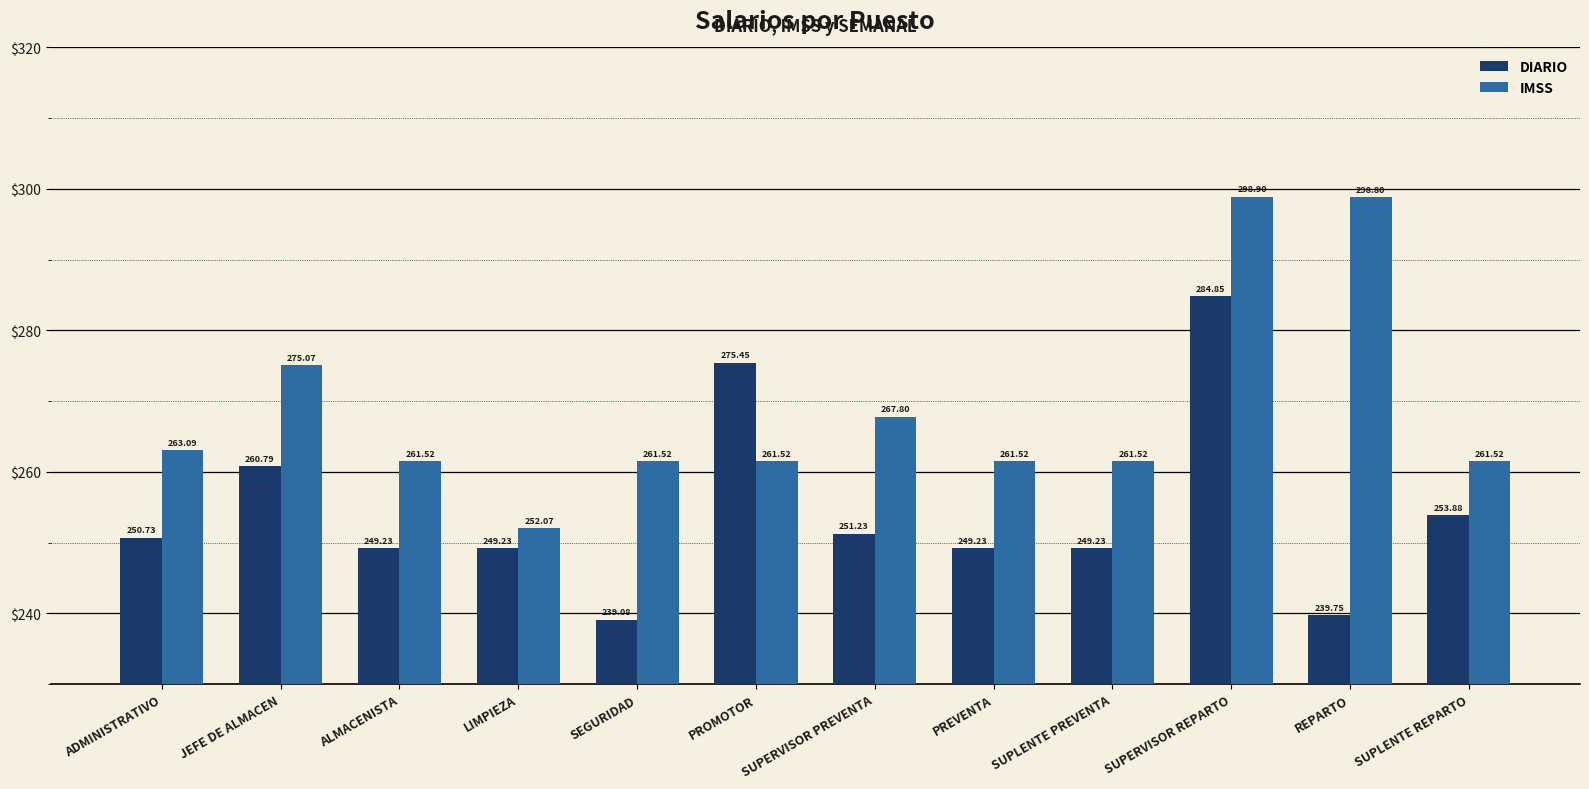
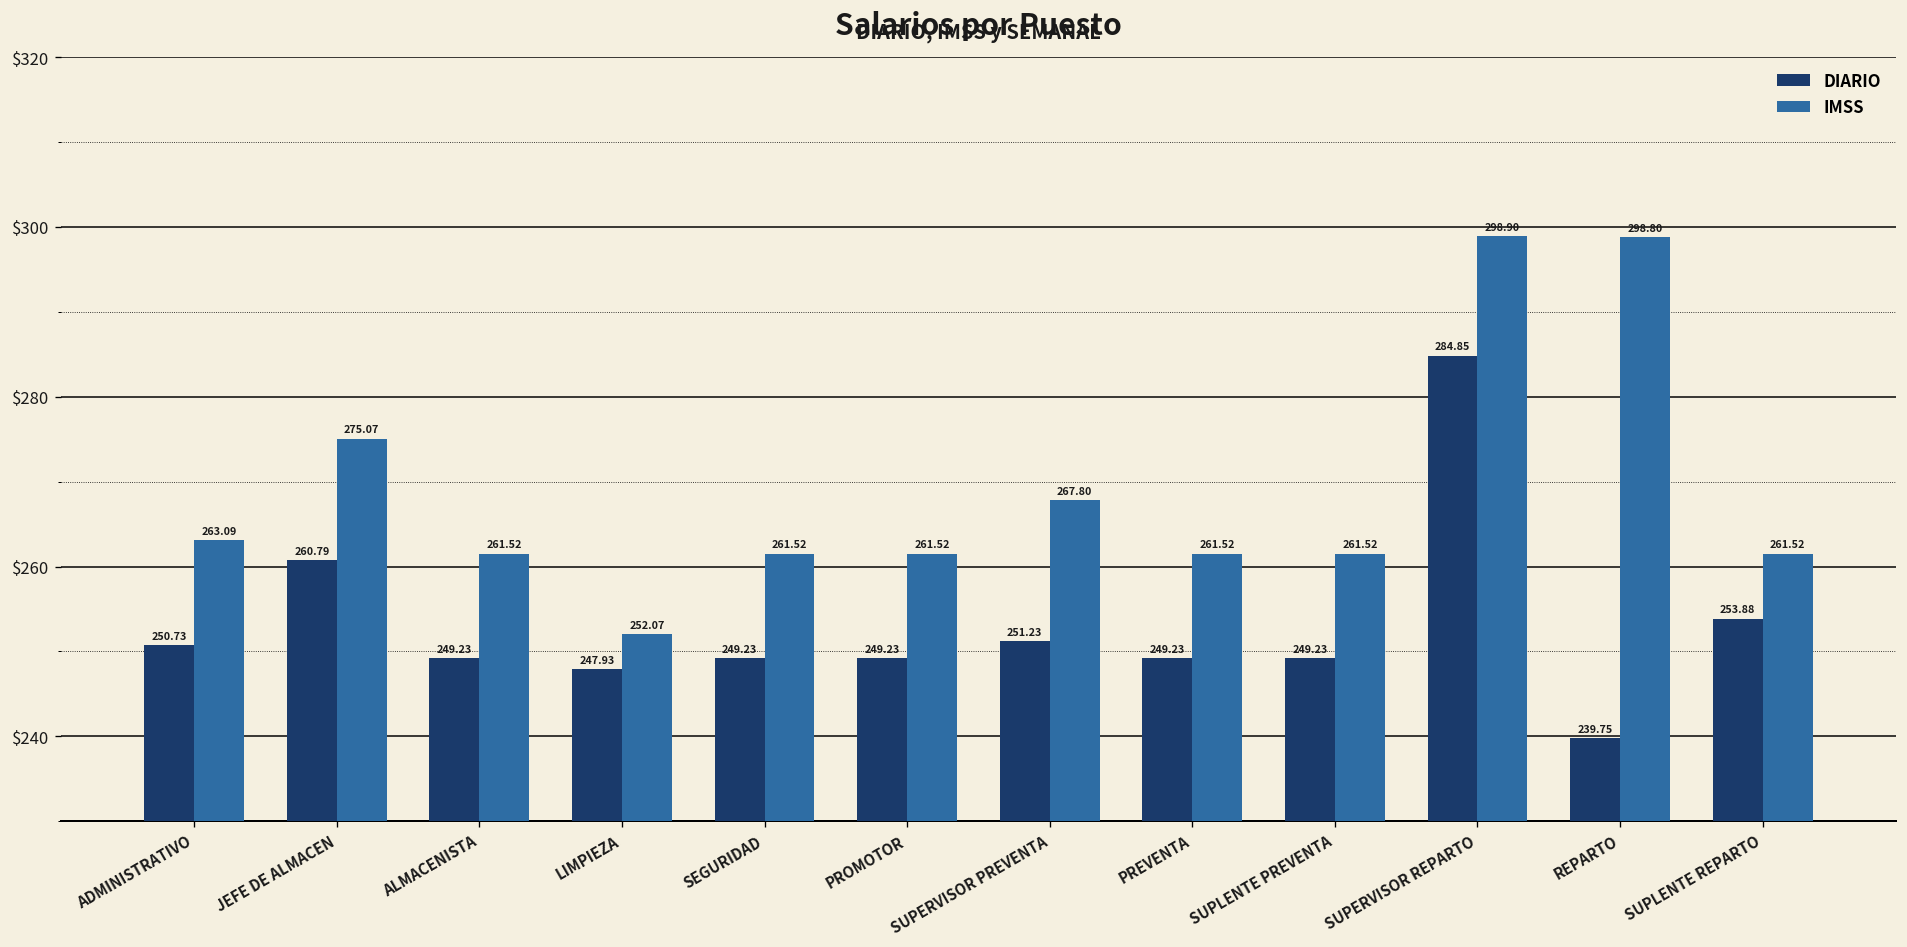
  {
    "DIARIO": {
      "ADMINISTRATIVO": 250.73,
      "JEFE DE ALMACEN": 260.79,
      "ALMACENISTA": 249.23,
-     "LIMPIEZA": 249.23,
-     "SEGURIDAD": 239.08,
-     "PROMOTOR": 275.45,
+     "LIMPIEZA": 247.93,
+     "SEGURIDAD": 249.23,
+     "PROMOTOR": 249.23,
      "SUPERVISOR PREVENTA": 251.23,
      "PREVENTA": 249.23,
      "SUPLENTE PREVENTA": 249.23,
      "SUPERVISOR REPARTO": 284.85,
      "REPARTO": 239.75,
      "SUPLENTE REPARTO": 253.88
    },
    "IMSS": {
      "ADMINISTRATIVO": 263.09,
      "JEFE DE ALMACEN": 275.07,
      "ALMACENISTA": 261.52,
      "LIMPIEZA": 252.07,
      "SEGURIDAD": 261.52,
      "PROMOTOR": 261.52,
      "SUPERVISOR PREVENTA": 267.80,
      "PREVENTA": 261.52,
      "SUPLENTE PREVENTA": 261.52,
      "SUPERVISOR REPARTO": 298.90,
      "REPARTO": 298.80,
      "SUPLENTE REPARTO": 261.52
    }
  }
